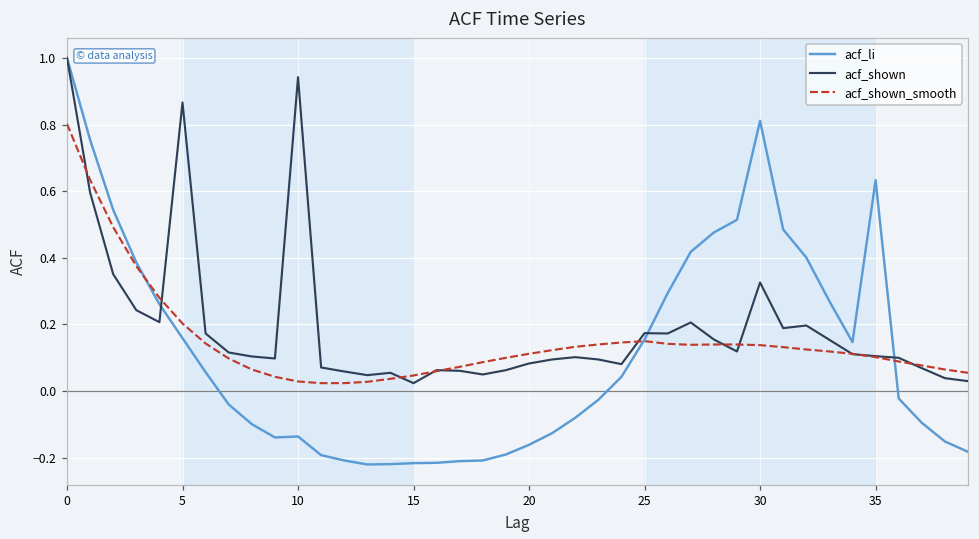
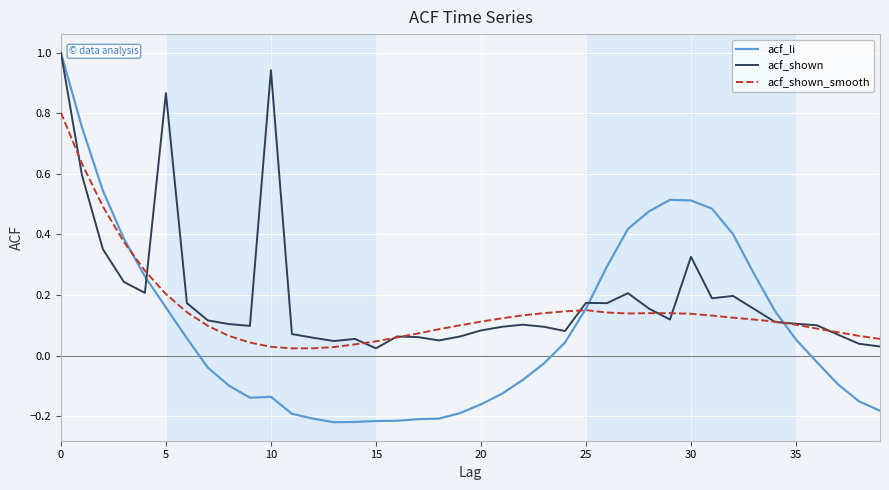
  {
    "acf_li": {
      "5": 0.16,
      "10": -0.14,
      "15": -0.22,
      "20": -0.16,
-     "30": 0.81,
-     "35": 0.63
+     "30": 0.51,
+     "35": 0.05
    },
    "acf_shown": {
      "5": 0.87,
      "10": 0.94,
      "15": 0.02,
      "20": 0.08,
      "25": 0.17,
      "30": 0.33
    },
    "acf_shown_smooth": {
      "0": 0.80,
      "5": 0.20,
      "10": 0.03,
      "15": 0.05,
      "20": 0.11,
      "30": 0.14
    }
  }
